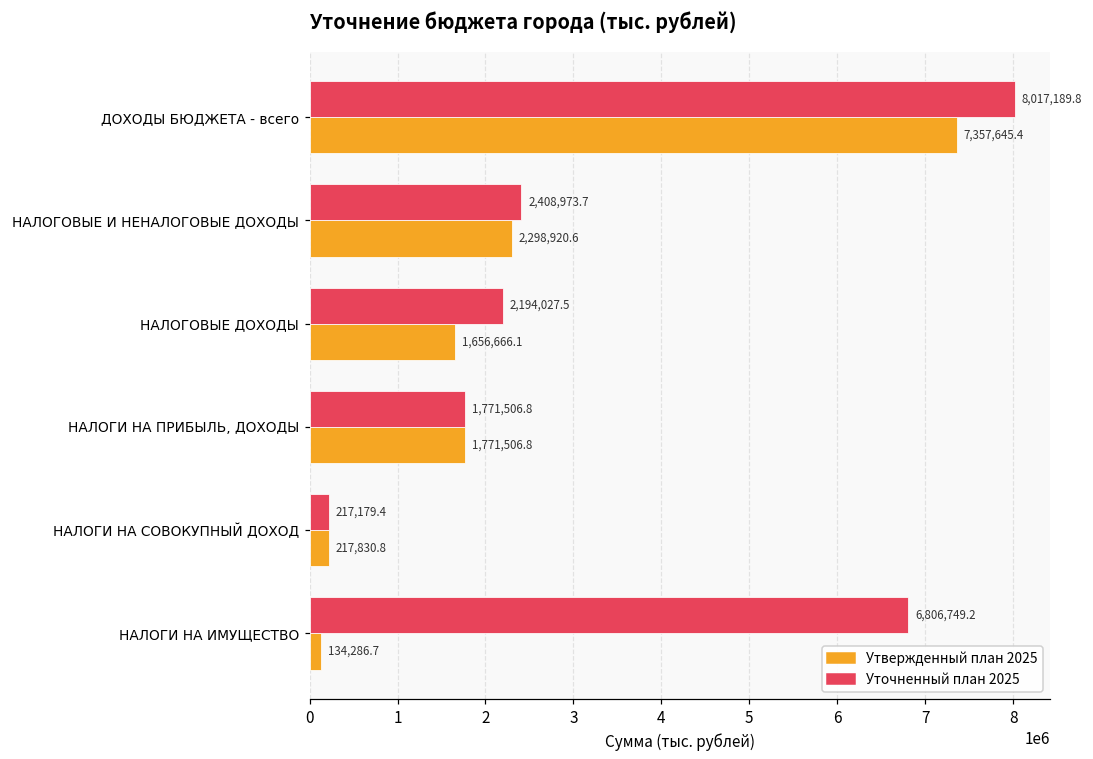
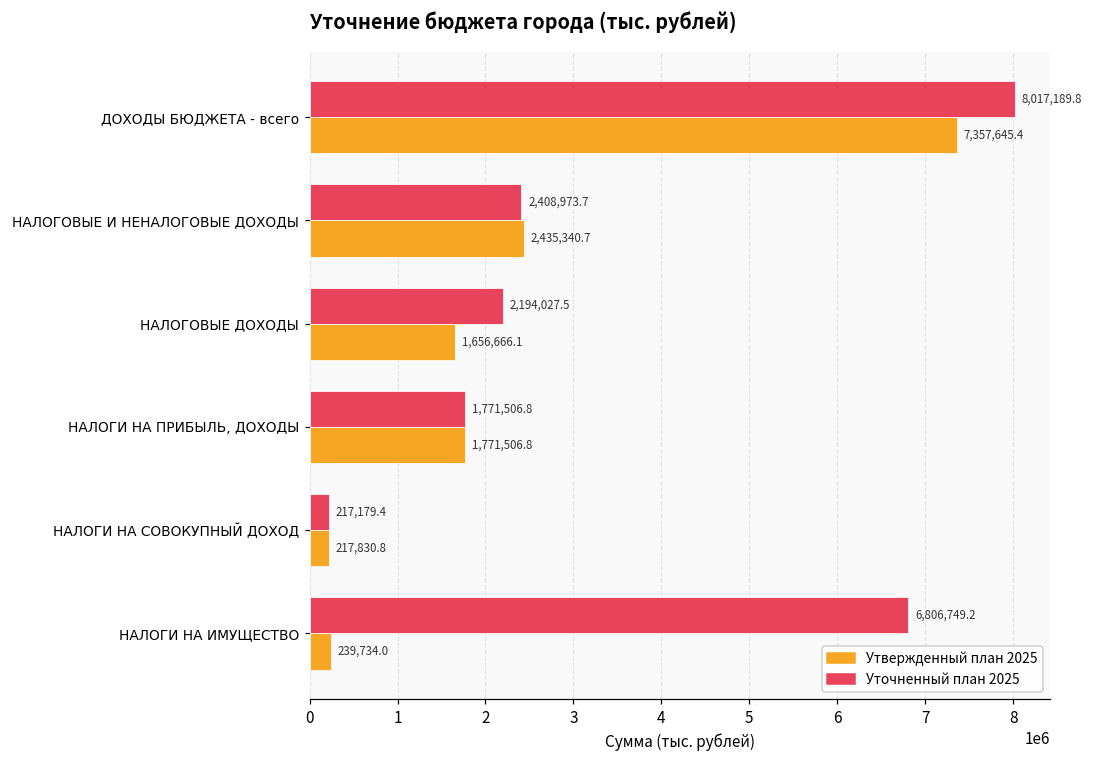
  {
    "Утвержденный план 2025": {
      "ДОХОДЫ БЮДЖЕТА - всего": "7,357,645.4",
-     "НАЛОГОВЫЕ И НЕНАЛОГОВЫЕ ДОХОДЫ": "2,298,920.6",
+     "НАЛОГОВЫЕ И НЕНАЛОГОВЫЕ ДОХОДЫ": "2,435,340.7",
      "НАЛОГОВЫЕ ДОХОДЫ": "1,656,666.1",
      "НАЛОГИ НА ПРИБЫЛЬ, ДОХОДЫ": "1,771,506.8",
      "НАЛОГИ НА СОВОКУПНЫЙ ДОХОД": "217,830.8",
-     "НАЛОГИ НА ИМУЩЕСТВО": "134,286.7"
+     "НАЛОГИ НА ИМУЩЕСТВО": "239,734.0"
    },
    "Уточненный план 2025": {
      "ДОХОДЫ БЮДЖЕТА - всего": "8,017,189.8",
      "НАЛОГОВЫЕ И НЕНАЛОГОВЫЕ ДОХОДЫ": "2,408,973.7",
      "НАЛОГОВЫЕ ДОХОДЫ": "2,194,027.5",
      "НАЛОГИ НА ПРИБЫЛЬ, ДОХОДЫ": "1,771,506.8",
      "НАЛОГИ НА СОВОКУПНЫЙ ДОХОД": "217,179.4",
      "НАЛОГИ НА ИМУЩЕСТВО": "6,806,749.2"
    }
  }
